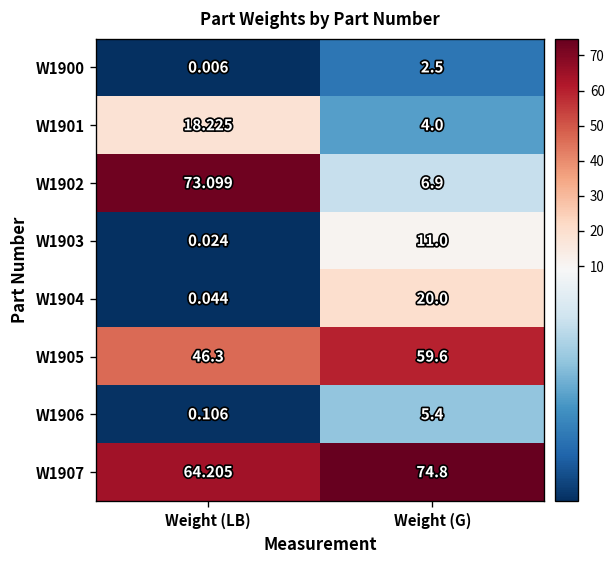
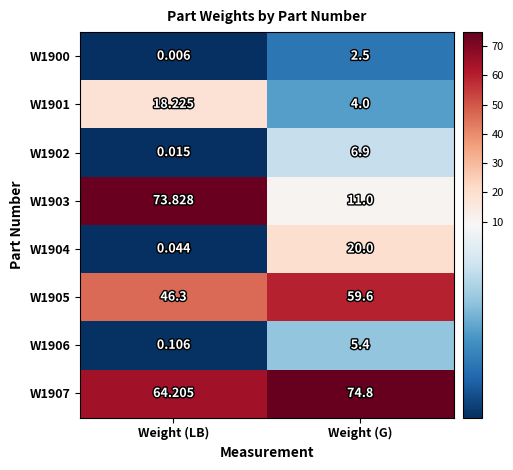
  {
    "W1900": {
      "Weight (LB)": 0.006,
      "Weight (G)": 2.5
    },
    "W1901": {
      "Weight (LB)": 18.225,
      "Weight (G)": 4.0
    },
    "W1902": {
-     "Weight (LB)": 73.099,
+     "Weight (LB)": 0.015,
      "Weight (G)": 6.9
    },
    "W1903": {
-     "Weight (LB)": 0.024,
+     "Weight (LB)": 73.828,
      "Weight (G)": 11.0
    },
    "W1904": {
      "Weight (LB)": 0.044,
      "Weight (G)": 20.0
    },
    "W1905": {
      "Weight (LB)": 46.3,
      "Weight (G)": 59.6
    },
    "W1906": {
      "Weight (LB)": 0.106,
      "Weight (G)": 5.4
    },
    "W1907": {
      "Weight (LB)": 64.205,
      "Weight (G)": 74.8
    }
  }
